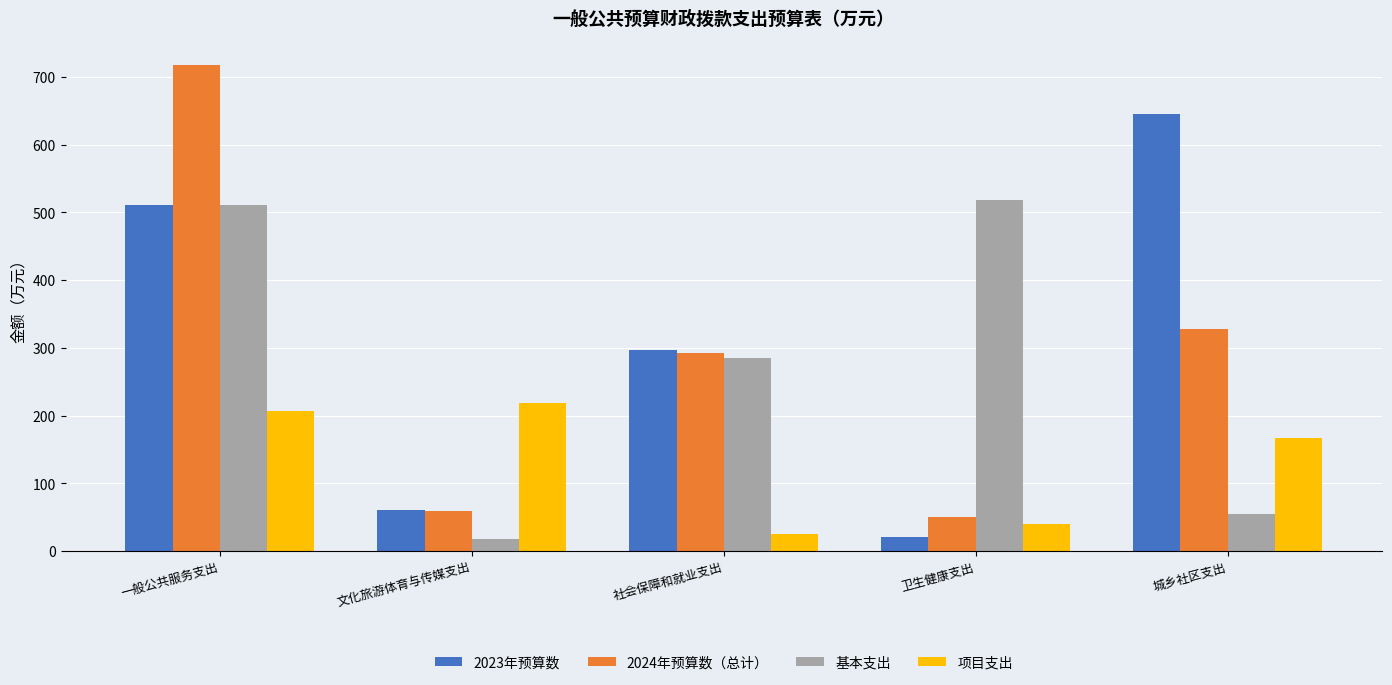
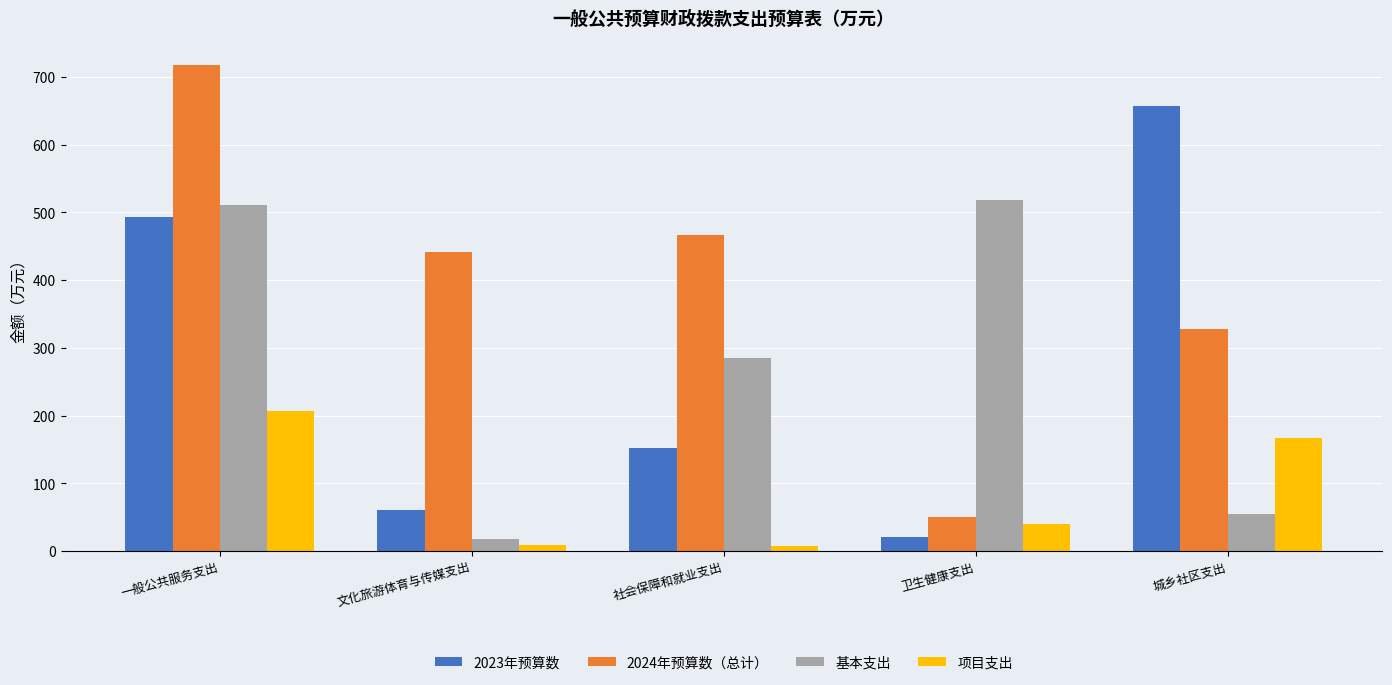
  {
    "2023年预算数": {
-     "一般公共服务支出": 510,
+     "一般公共服务支出": 490,
      "文化旅游体育与传媒支出": 60,
-     "社会保障和就业支出": 300,
+     "社会保障和就业支出": 150,
      "卫生健康支出": 20,
-     "城乡社区支出": 640
+     "城乡社区支出": 660
    },
    "2024年预算数（总计）": {
      "一般公共服务支出": 720,
-     "文化旅游体育与传媒支出": 60,
-     "社会保障和就业支出": 290,
+     "文化旅游体育与传媒支出": 440,
+     "社会保障和就业支出": 470,
      "卫生健康支出": 50,
      "城乡社区支出": 330
    },
    "基本支出": {
      "一般公共服务支出": 510,
      "文化旅游体育与传媒支出": 20,
      "社会保障和就业支出": 290,
      "卫生健康支出": 520,
      "城乡社区支出": 50
    },
    "项目支出": {
      "一般公共服务支出": 210,
-     "文化旅游体育与传媒支出": 220,
-     "社会保障和就业支出": 20,
+     "文化旅游体育与传媒支出": 10,
+     "社会保障和就业支出": 10,
      "卫生健康支出": 40,
      "城乡社区支出": 170
    }
  }
